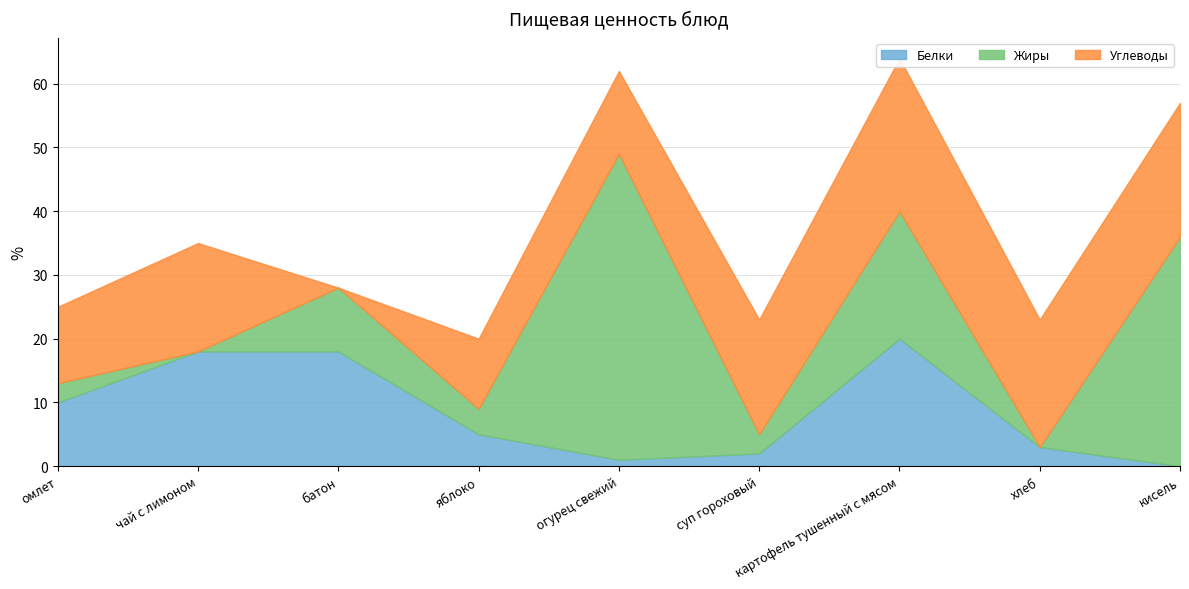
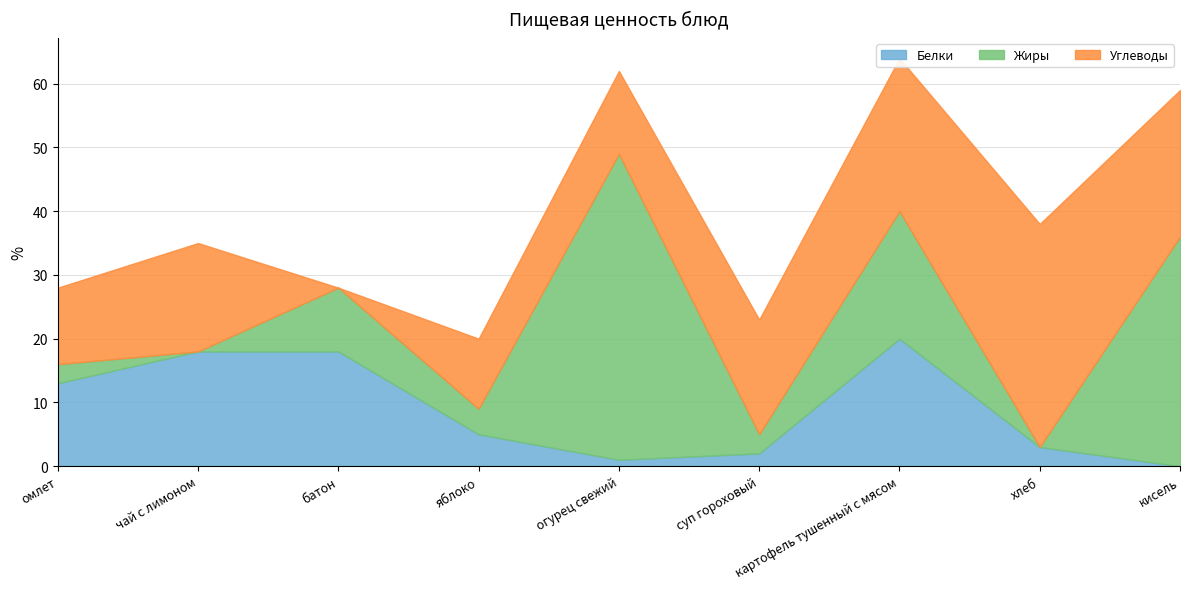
  {
    "Белки": {
-     "омлет": 10,
+     "омлет": 13,
      "батон": 18,
      "яблоко": 5,
      "огурец свежий": 1,
      "суп гороховый": 2,
      "картофель тушенный с мясом": 20,
      "кисель": 0
    },
    "Жиры": {
      "омлет": 3,
      "яблоко": 4,
      "огурец свежий": 48,
      "суп гороховый": 3,
      "картофель тушенный с мясом": 20,
      "кисель": 36
    },
    "Углеводы": {
      "омлет": 12,
      "чай с лимоном": 17,
      "яблоко": 11,
      "огурец свежий": 13,
      "суп гороховый": 18,
-     "хлеб": 20,
-     "кисель": 21
+     "хлеб": 35,
+     "кисель": 23
    }
  }
